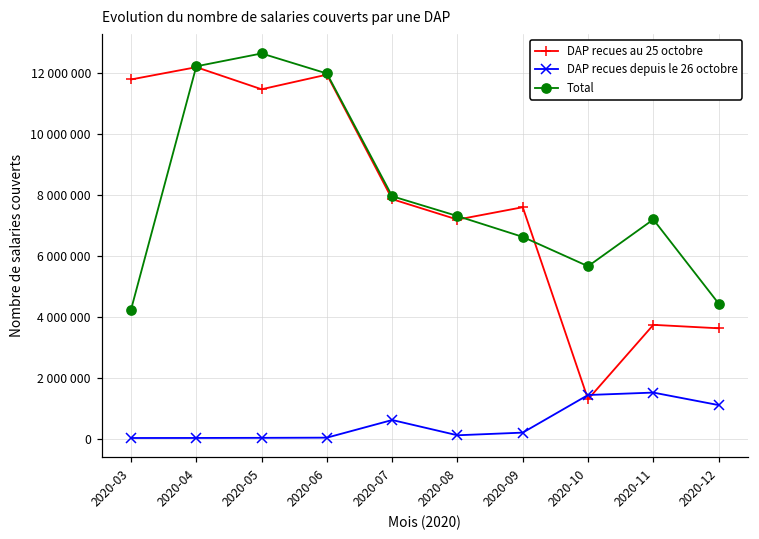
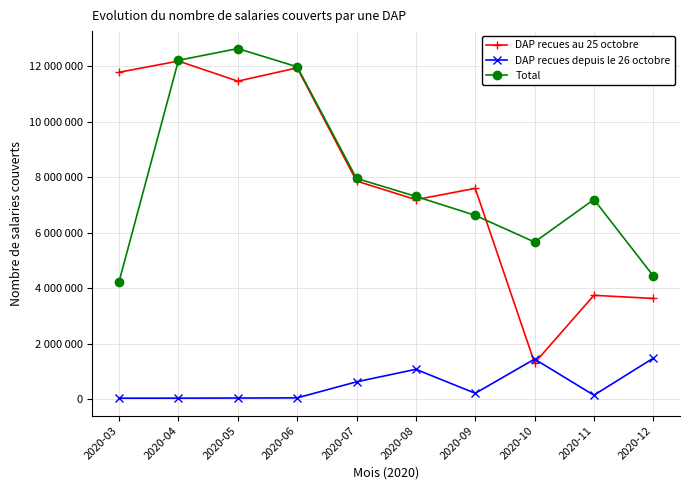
  {
    "DAP recues au 25 octobre": {
      "2020-03": 11800000,
      "2020-05": 11500000,
      "2020-07": 7900000,
      "2020-08": 7200000,
      "2020-09": 7600000,
      "2020-10": 1300000,
      "2020-11": 3700000,
      "2020-12": 3600000
    },
    "DAP recues depuis le 26 octobre": {
      "2020-03": 0,
      "2020-04": 0,
      "2020-05": 0,
      "2020-06": 0,
      "2020-07": 600000,
-     "2020-08": 100000,
+     "2020-08": 1100000,
      "2020-09": 200000,
      "2020-10": 1400000,
-     "2020-11": 1500000,
-     "2020-12": 1100000
+     "2020-11": 100000,
+     "2020-12": 1500000
    },
    "Total": {
      "2020-03": 4200000,
      "2020-05": 12600000,
      "2020-07": 8000000,
      "2020-08": 7300000,
      "2020-09": 6600000,
      "2020-10": 5700000,
      "2020-11": 7200000,
      "2020-12": 4400000
    }
  }
